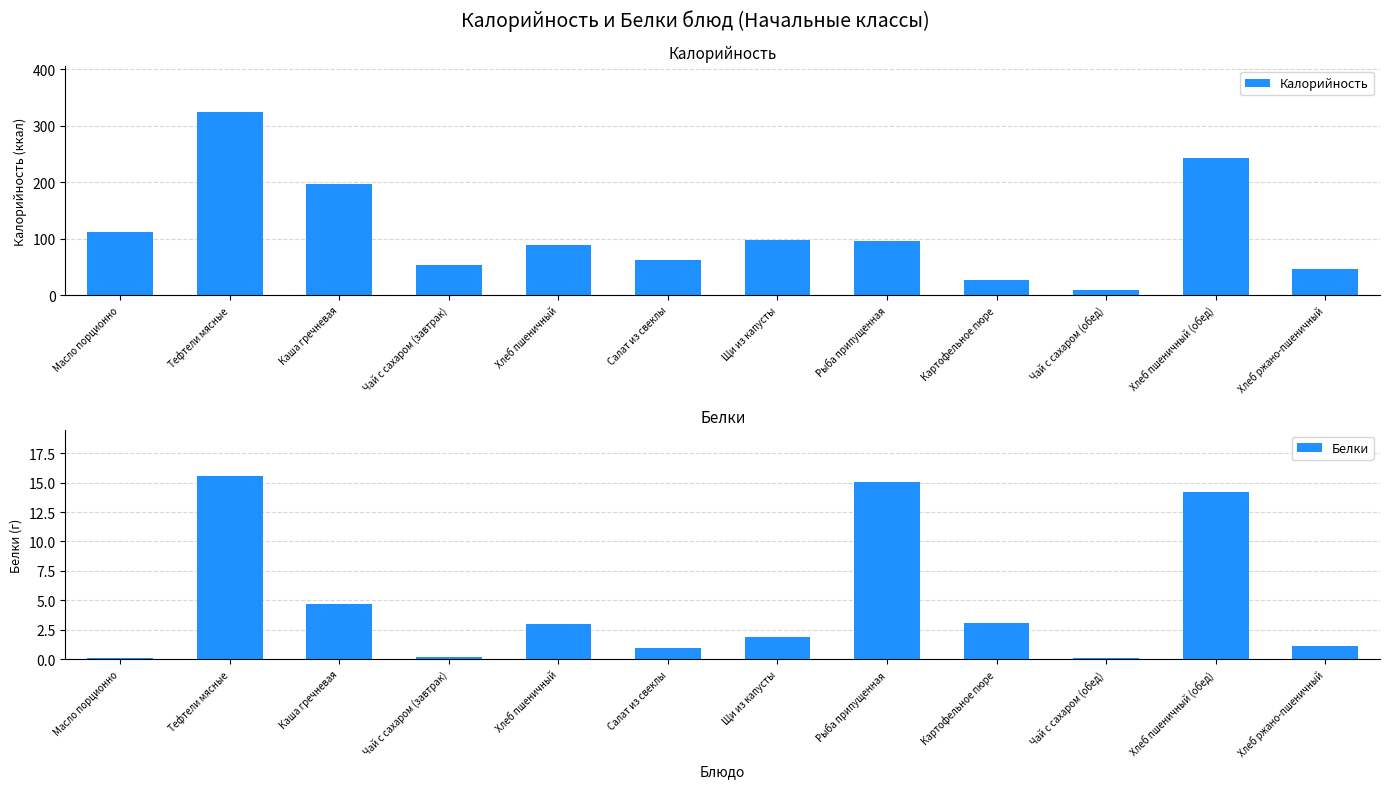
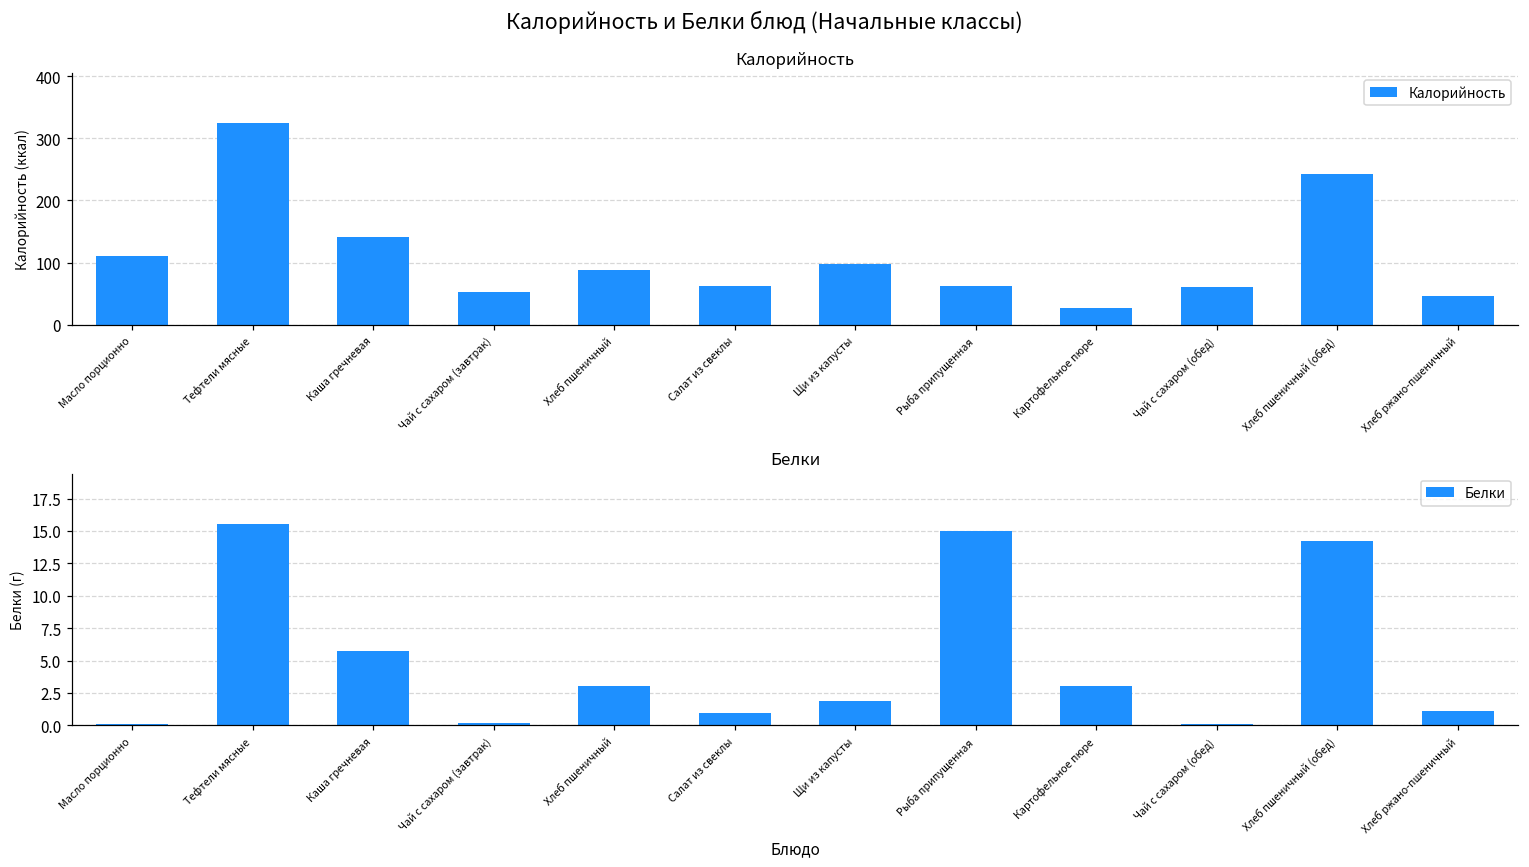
  {
    "Калорийность": {
      "Масло порционно": 110,
      "Тефтели мясные": 320,
-     "Каша гречневая": 200,
+     "Каша гречневая": 140,
      "Чай с сахаром (завтрак)": 50,
      "Хлеб пшеничный": 90,
      "Салат из свеклы": 60,
      "Щи из капусты": 100,
-     "Рыба припущенная": 100,
+     "Рыба припущенная": 60,
      "Картофельное пюре": 30,
-     "Чай с сахаром (обед)": 10,
+     "Чай с сахаром (обед)": 60,
      "Хлеб пшеничный (обед)": 240,
      "Хлеб ржано-пшеничный": 50
    },
    "Белки": {
      "Тефтели мясные": 15.5,
-     "Каша гречневая": 4.7,
+     "Каша гречневая": 5.7,
      "Хлеб пшеничный": 3.0,
      "Салат из свеклы": 1.0,
      "Щи из капусты": 1.9,
      "Рыба припущенная": 15.0,
      "Картофельное пюре": 3.1,
      "Хлеб пшеничный (обед)": 14.2,
      "Хлеб ржано-пшеничный": 1.1
    }
  }
